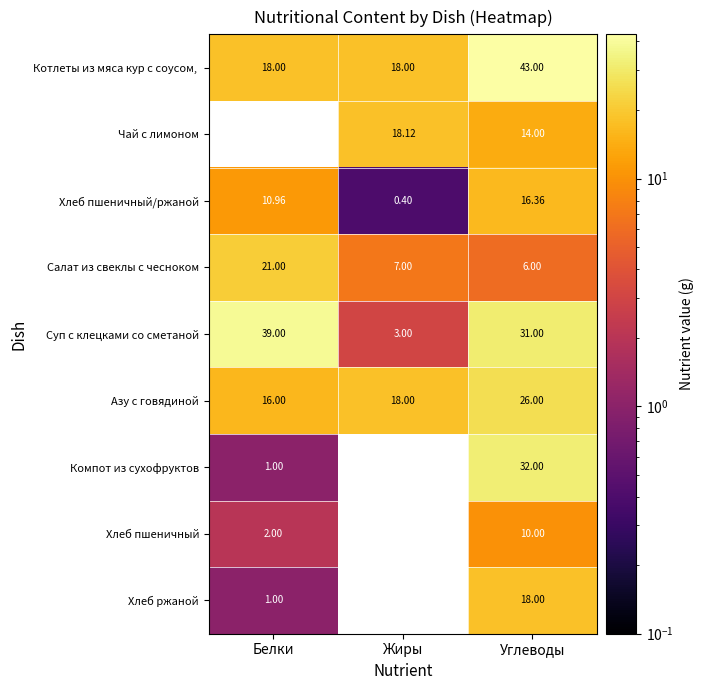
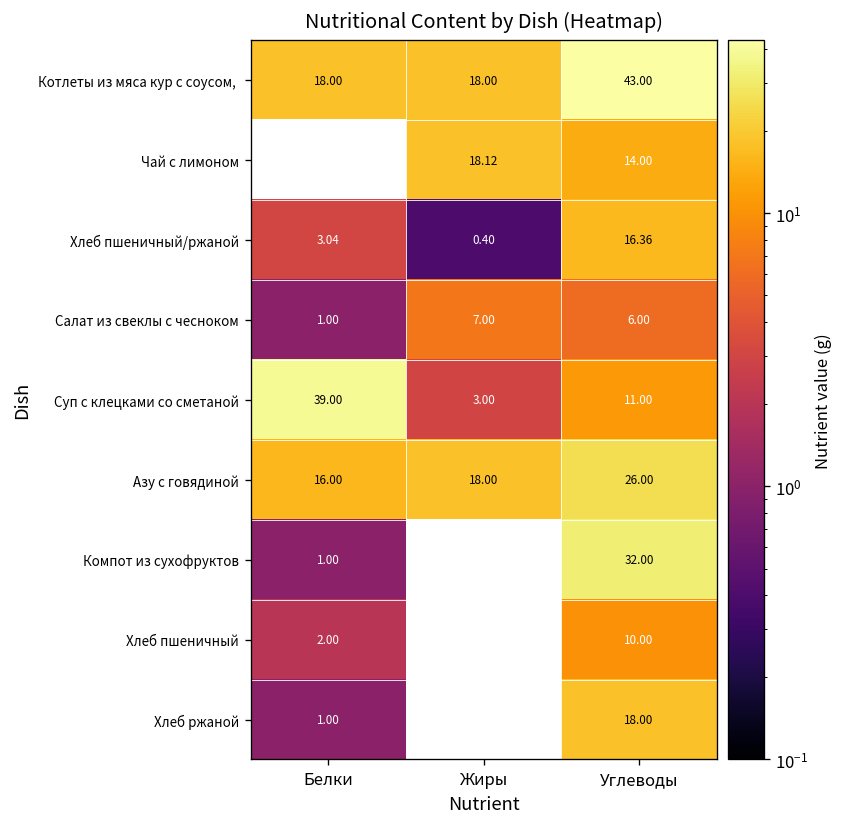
  {
    "Котлеты из мяса кур с соусом,": {
      "Белки": 18.00,
      "Жиры": 18.00,
      "Углеводы": 43.00
    },
    "Чай с лимоном": {
      "Жиры": 18.12,
      "Углеводы": 14.00
    },
    "Хлеб пшеничный/ржаной": {
-     "Белки": 10.96,
+     "Белки": 3.04,
      "Жиры": 0.40,
      "Углеводы": 16.36
    },
    "Салат из свеклы с чесноком": {
-     "Белки": 21.00,
+     "Белки": 1.00,
      "Жиры": 7.00,
      "Углеводы": 6.00
    },
    "Суп с клецками со сметаной": {
      "Белки": 39.00,
      "Жиры": 3.00,
-     "Углеводы": 31.00
+     "Углеводы": 11.00
    },
    "Азу с говядиной": {
      "Белки": 16.00,
      "Жиры": 18.00,
      "Углеводы": 26.00
    },
    "Компот из сухофруктов": {
      "Белки": 1.00,
      "Углеводы": 32.00
    },
    "Хлеб пшеничный": {
      "Белки": 2.00,
      "Углеводы": 10.00
    },
    "Хлеб ржаной": {
      "Белки": 1.00,
      "Углеводы": 18.00
    }
  }
